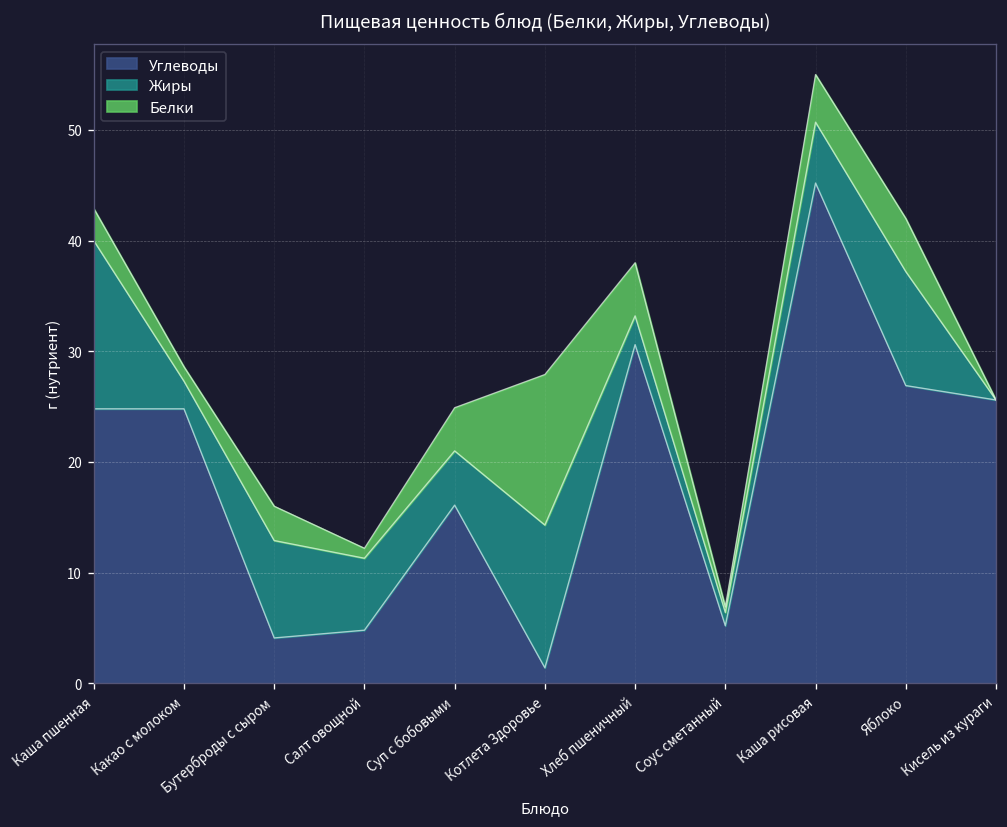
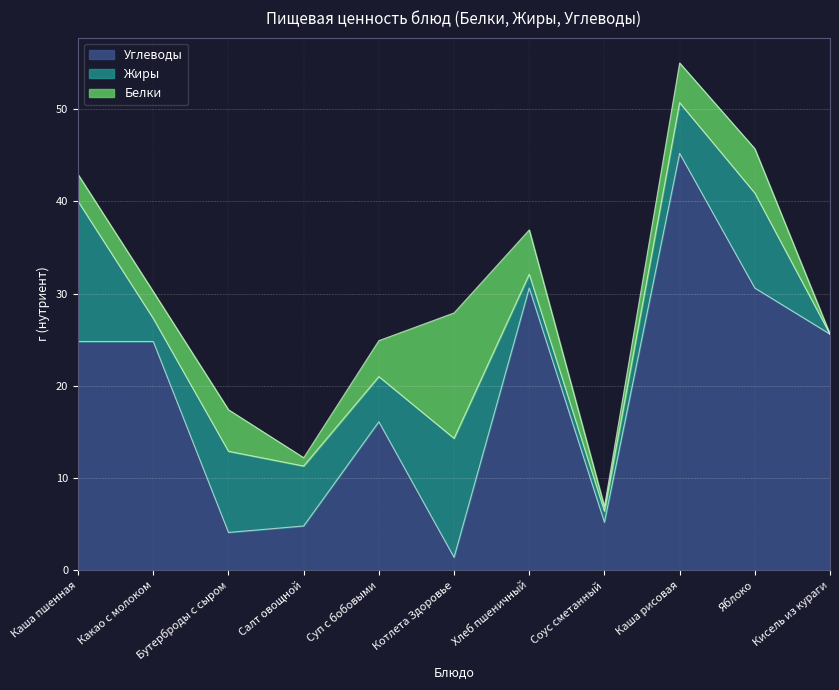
  {
    "Углеводы": {
      "Каша пшенная": 25,
      "Какао с молоком": 25,
      "Бутерброды с сыром": 4,
      "Салт овощной": 5,
      "Суп с бобовыми": 16,
      "Котлета Здоровье": 1,
      "Хлеб пшеничный": 31,
      "Соус сметанный": 5,
      "Каша рисовая": 45,
-     "Яблоко": 27
+     "Яблоко": 31
    },
    "Жиры": {
      "Каша пшенная": 15,
      "Какао с молоком": 3,
      "Бутерброды с сыром": 9,
      "Салт овощной": 7,
      "Суп с бобовыми": 5,
      "Котлета Здоровье": 13,
-     "Хлеб пшеничный": 3,
+     "Хлеб пшеничный": 2,
      "Соус сметанный": 1,
      "Каша рисовая": 6,
      "Яблоко": 10
    },
    "Белки": {
      "Каша пшенная": 3,
-     "Какао с молоком": 1,
-     "Бутерброды с сыром": 3,
+     "Какао с молоком": 3,
+     "Бутерброды с сыром": 4,
      "Салт овощной": 1,
      "Суп с бобовыми": 4,
      "Котлета Здоровье": 14,
      "Хлеб пшеничный": 5,
      "Соус сметанный": 1,
      "Каша рисовая": 4,
      "Яблоко": 5
    }
  }
